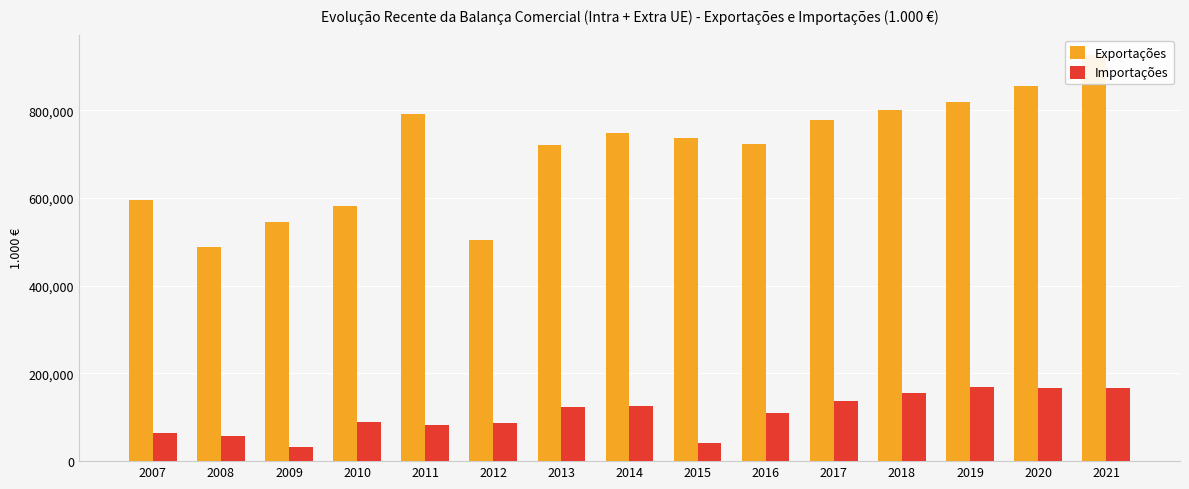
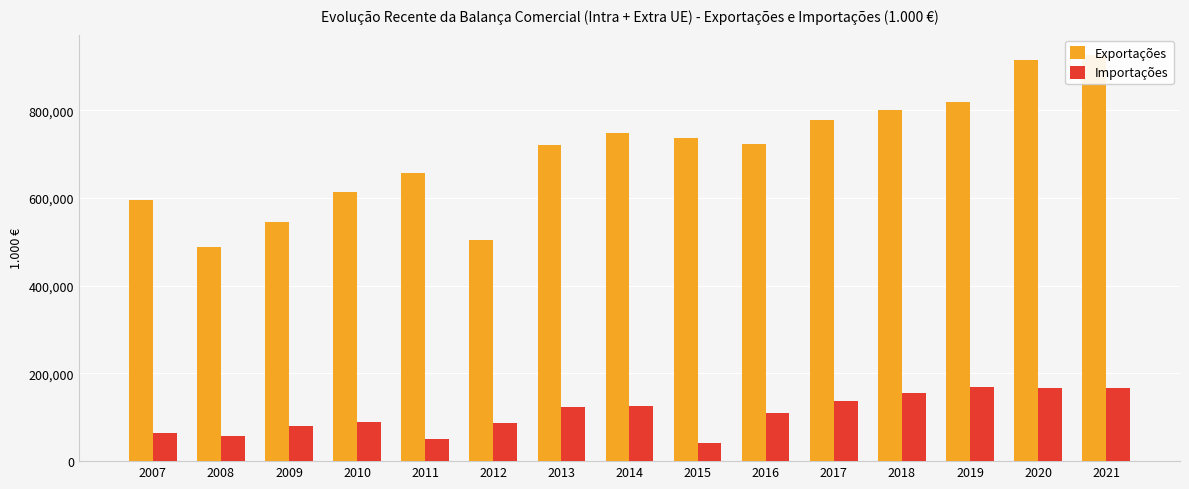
  {
    "Exportações": {
      "2007": "600,000",
      "2008": "490,000",
      "2009": "540,000",
-     "2010": "580,000",
-     "2011": "790,000",
+     "2010": "610,000",
+     "2011": "660,000",
      "2012": "500,000",
      "2013": "720,000",
      "2014": "750,000",
      "2015": "740,000",
      "2016": "720,000",
      "2017": "780,000",
      "2018": "800,000",
      "2019": "820,000",
-     "2020": "860,000"
+     "2020": "910,000"
    },
    "Importações": {
      "2007": "60,000",
      "2008": "60,000",
-     "2009": "30,000",
+     "2009": "80,000",
      "2010": "90,000",
-     "2011": "80,000",
+     "2011": "50,000",
      "2012": "90,000",
      "2013": "120,000",
      "2014": "130,000",
      "2015": "40,000",
      "2016": "110,000",
      "2017": "140,000",
      "2018": "150,000",
      "2019": "170,000",
      "2020": "170,000",
      "2021": "170,000"
    }
  }
